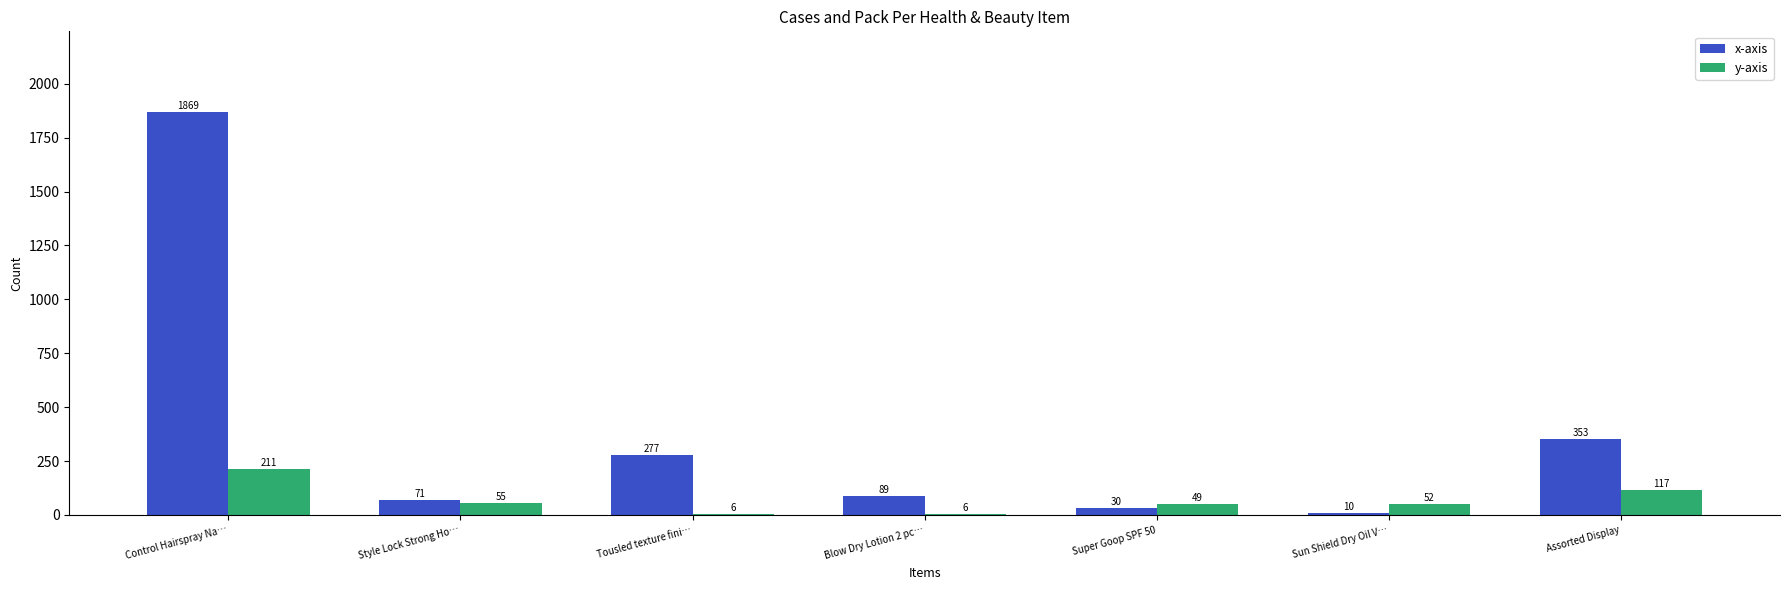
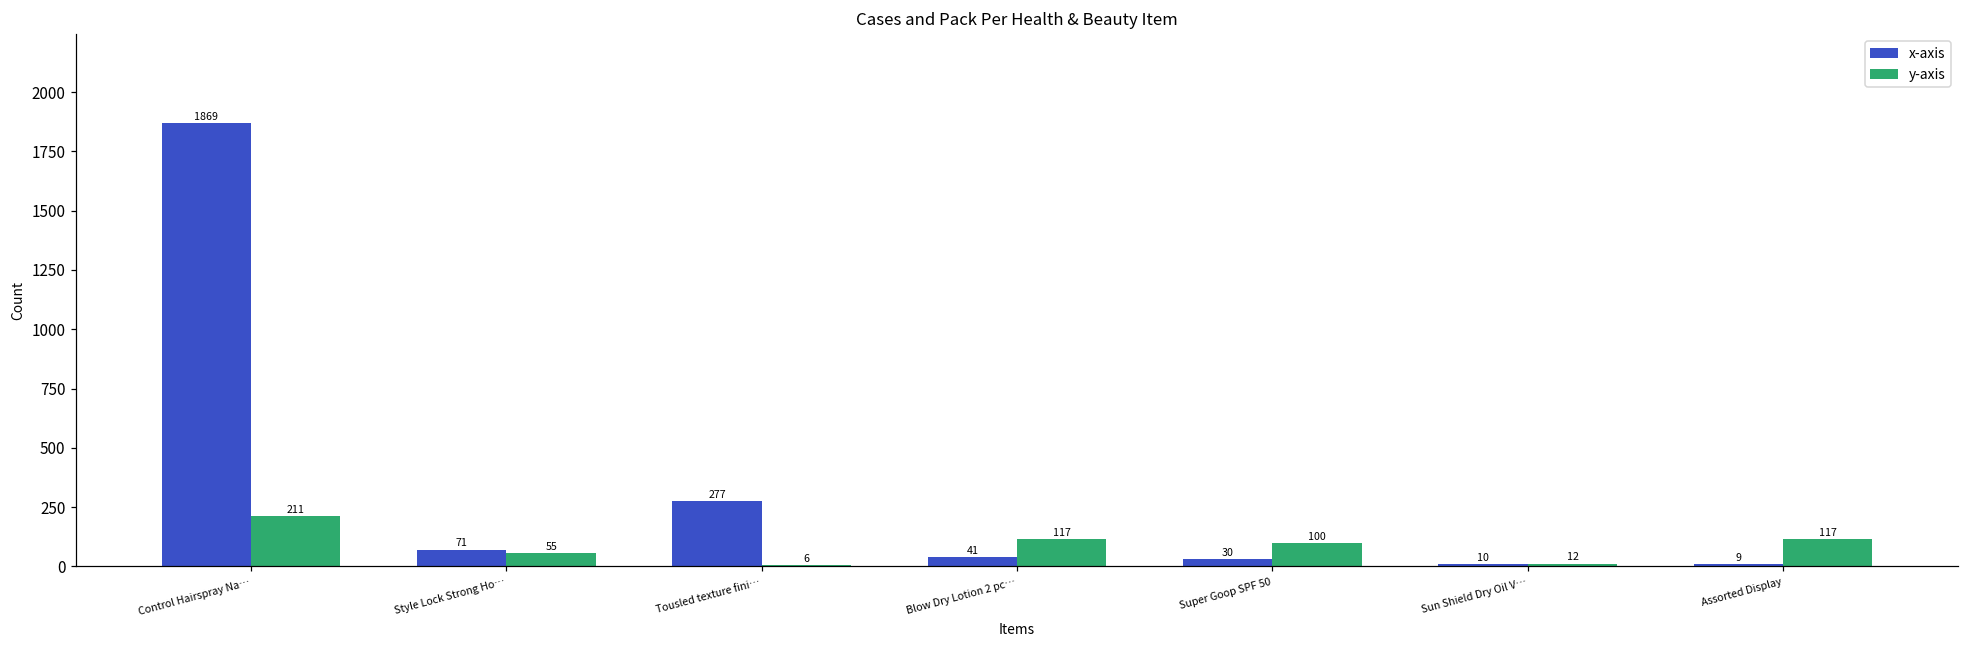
  {
    "x-axis": {
      "Control Hairspray Na…": 1869,
      "Style Lock Strong Ho…": 71,
      "Tousled texture fini…": 277,
-     "Blow Dry Lotion 2 pc…": 89,
+     "Blow Dry Lotion 2 pc…": 41,
      "Super Goop SPF 50": 30,
      "Sun Shield Dry Oil V…": 10,
-     "Assorted Display": 353
+     "Assorted Display": 9
    },
    "y-axis": {
      "Control Hairspray Na…": 211,
      "Style Lock Strong Ho…": 55,
      "Tousled texture fini…": 6,
-     "Blow Dry Lotion 2 pc…": 6,
-     "Super Goop SPF 50": 49,
-     "Sun Shield Dry Oil V…": 52,
+     "Blow Dry Lotion 2 pc…": 117,
+     "Super Goop SPF 50": 100,
+     "Sun Shield Dry Oil V…": 12,
      "Assorted Display": 117
    }
  }
